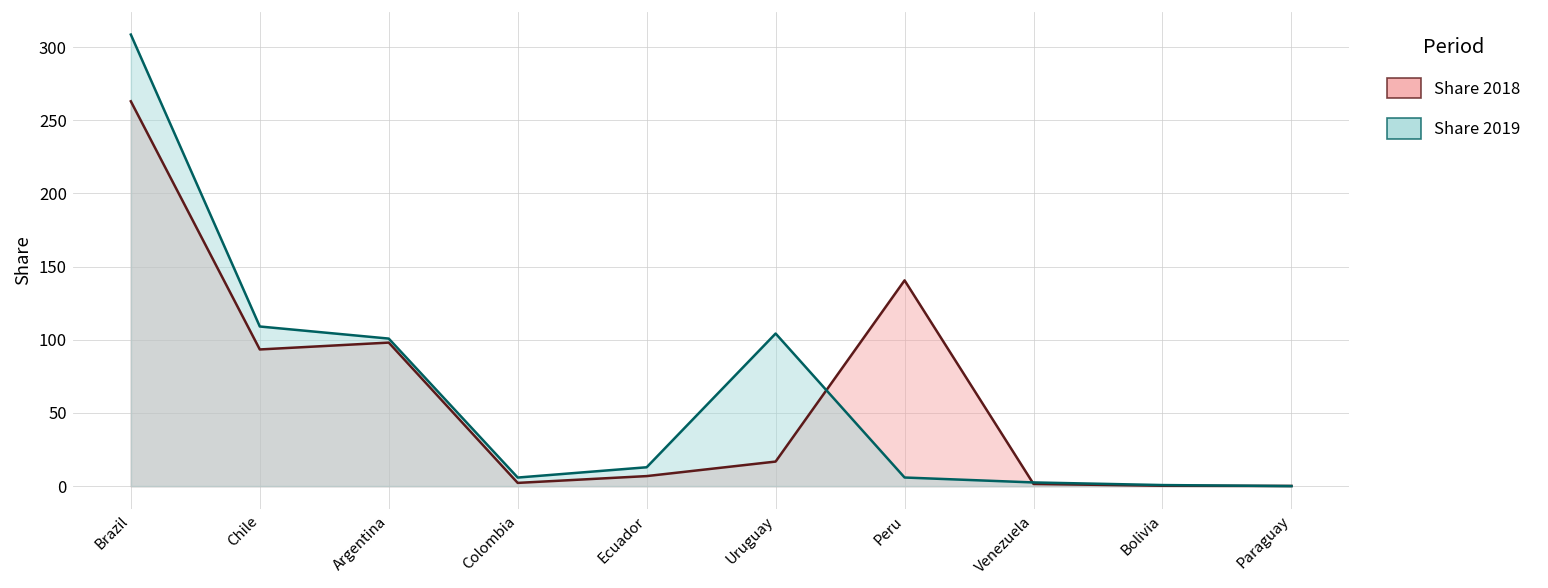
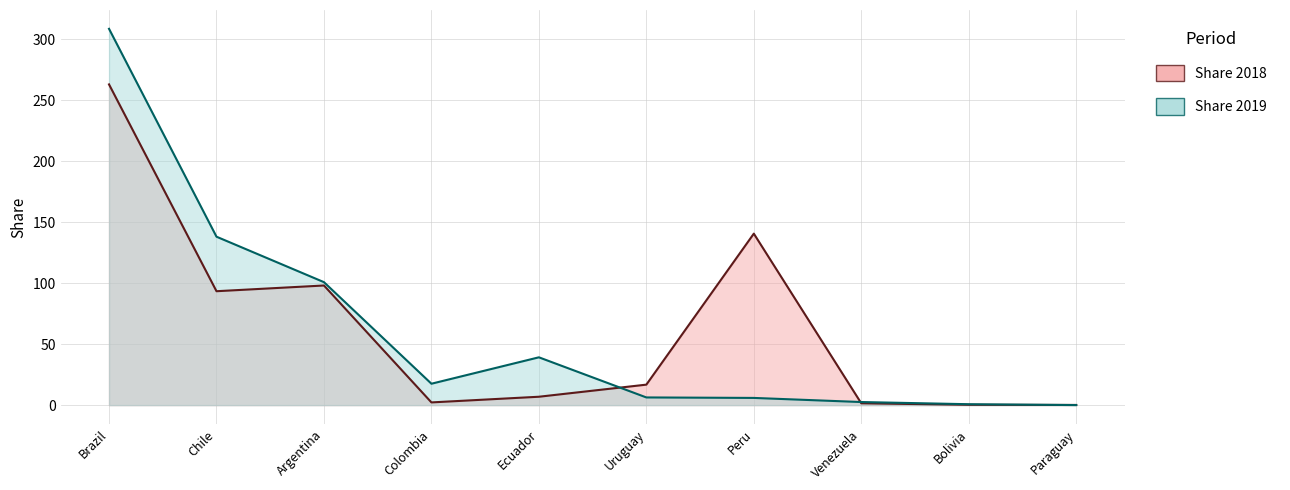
  {
    "Share 2018": {
      "Brazil": 263,
      "Chile": 93,
      "Argentina": 98,
      "Colombia": 2,
      "Ecuador": 7,
      "Uruguay": 17,
      "Peru": 141
    },
    "Share 2019": {
      "Brazil": 309,
-     "Chile": 109,
+     "Chile": 138,
      "Argentina": 101,
-     "Colombia": 6,
-     "Ecuador": 13,
-     "Uruguay": 104,
+     "Colombia": 18,
+     "Ecuador": 39,
+     "Uruguay": 6,
      "Peru": 6
    }
  }
